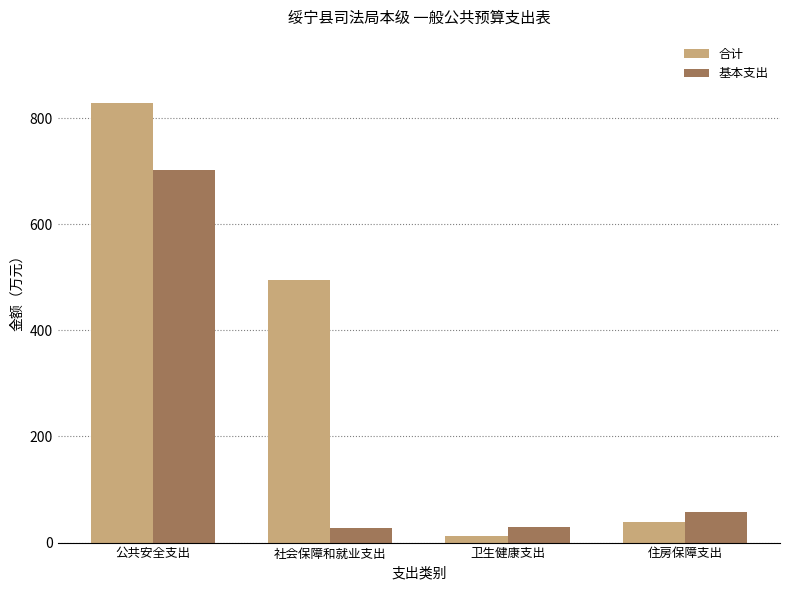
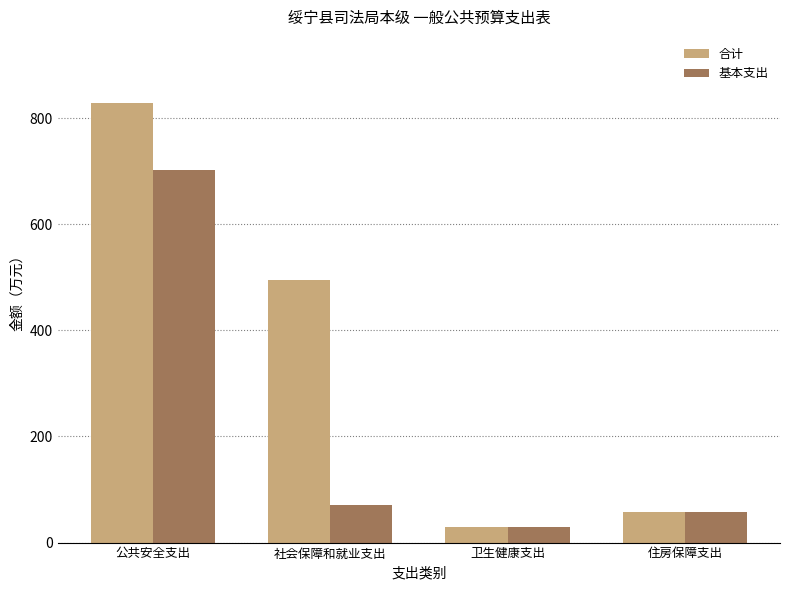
  {
    "合计": {
      "公共安全支出": 830,
      "社会保障和就业支出": 490,
-     "卫生健康支出": 10,
-     "住房保障支出": 40
+     "卫生健康支出": 30,
+     "住房保障支出": 60
    },
    "基本支出": {
      "公共安全支出": 700,
-     "社会保障和就业支出": 30,
+     "社会保障和就业支出": 70,
      "卫生健康支出": 30,
      "住房保障支出": 60
    }
  }
